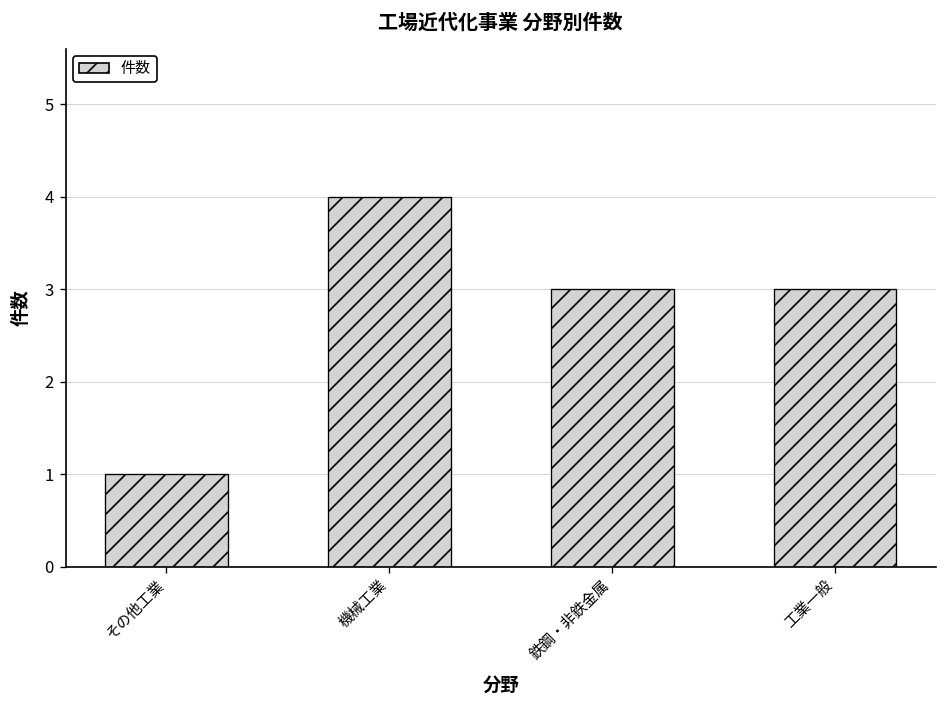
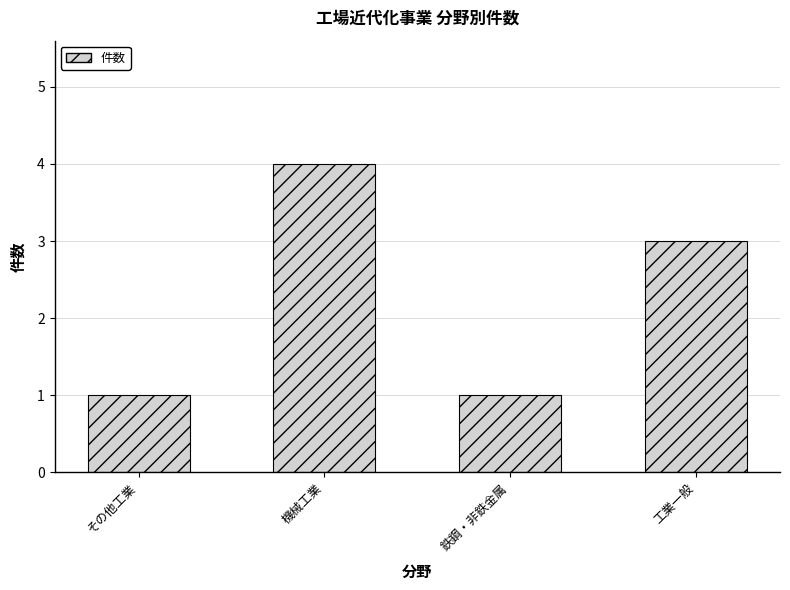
  {
    "その他工業": 1,
    "機械工業": 4,
-   "鉄鋼・非鉄金属": 3,
+   "鉄鋼・非鉄金属": 1,
    "工業一般": 3
  }
